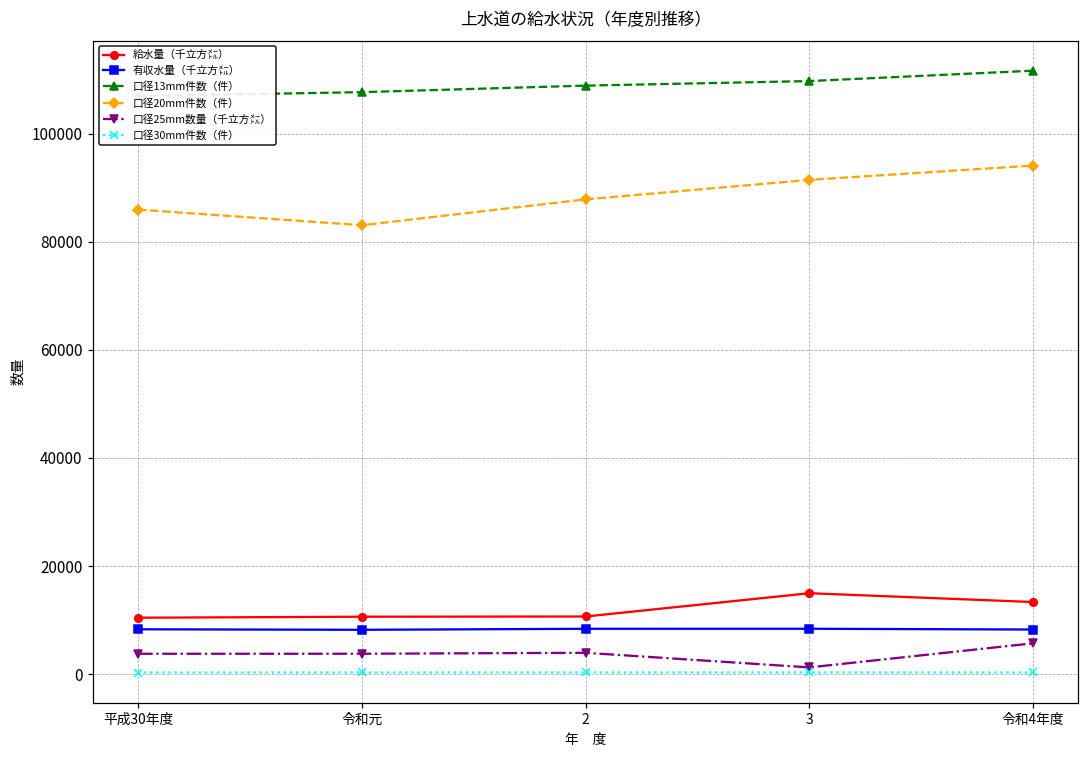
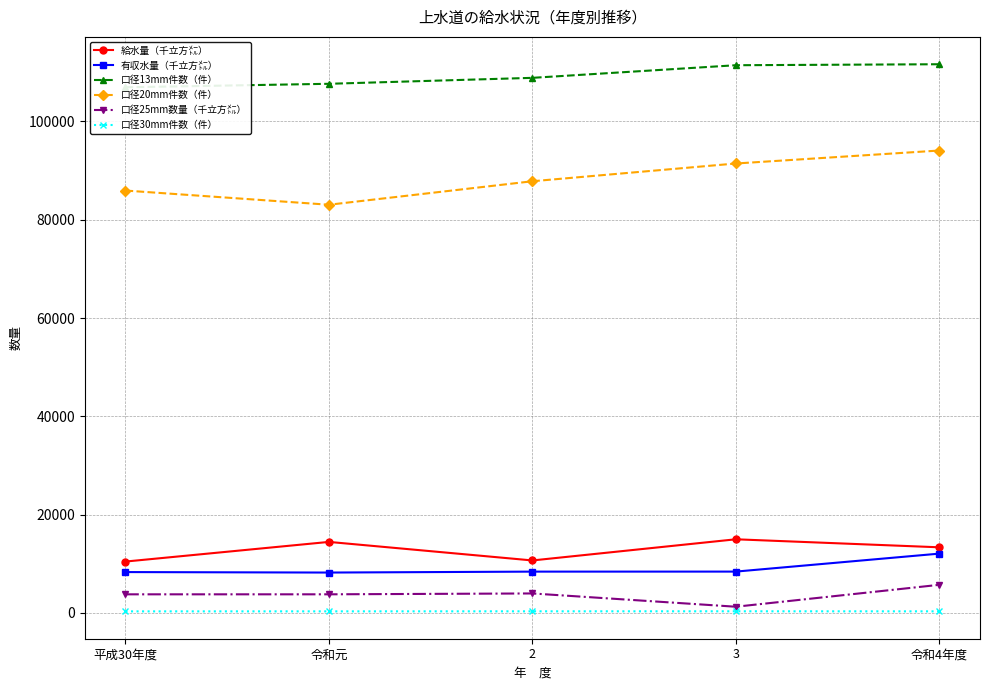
  {
    "給水量（千立方㍍）": {
      "平成30年度": 10000,
-     "令和元": 11000,
+     "令和元": 14000,
      "2": 11000,
      "3": 15000,
      "令和4年度": 13000
    },
    "有収水量（千立方㍍）": {
      "平成30年度": 8000,
      "令和元": 8000,
      "2": 8000,
      "3": 8000,
-     "令和4年度": 8000
+     "令和4年度": 12000
    },
    "口径13mm件数（件）": {
      "令和元": 108000,
      "2": 109000,
-     "3": 110000,
+     "3": 111000,
      "令和4年度": 112000
    },
    "口径20mm件数（件）": {
      "平成30年度": 86000,
      "令和元": 83000,
      "2": 88000,
      "3": 91000,
      "令和4年度": 94000
    },
    "口径25mm数量（千立方㍍）": {
      "平成30年度": 4000,
      "令和元": 4000,
      "2": 4000,
      "3": 1000,
      "令和4年度": 6000
    },
    "口径30mm件数（件）": {
      "平成30年度": 0,
      "令和元": 0,
      "2": 0,
      "3": 0,
      "令和4年度": 0
    }
  }
